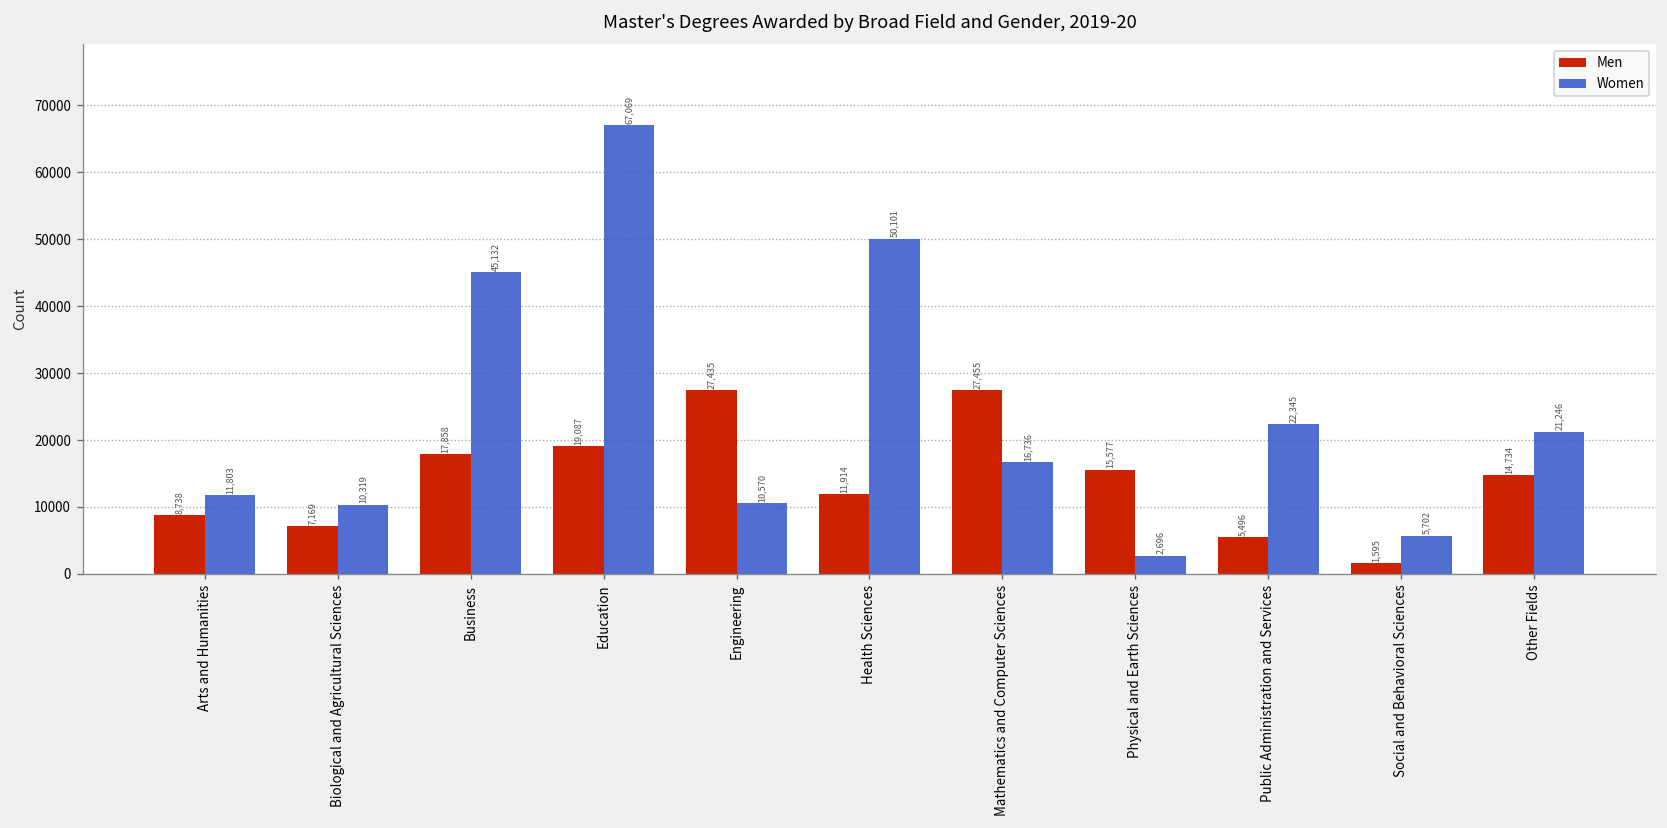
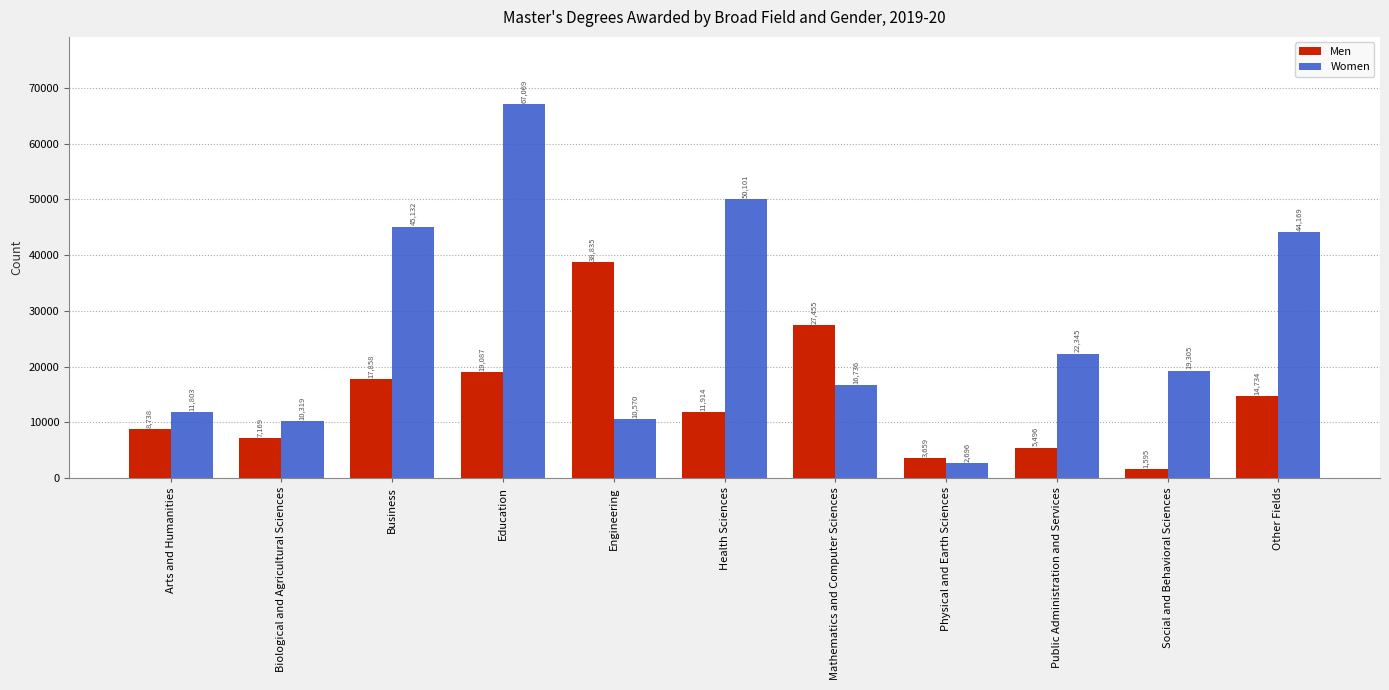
  {
    "Men": {
      "Arts and Humanities": "8,738",
      "Biological and Agricultural Sciences": "7,169",
      "Business": "17,858",
      "Education": "19,087",
-     "Engineering": "27,435",
+     "Engineering": "38,835",
      "Health Sciences": "11,914",
      "Mathematics and Computer Sciences": "27,455",
-     "Physical and Earth Sciences": "15,577",
+     "Physical and Earth Sciences": "3,659",
      "Public Administration and Services": "5,496",
      "Social and Behavioral Sciences": "1,595",
      "Other Fields": "14,734"
    },
    "Women": {
      "Arts and Humanities": "11,803",
      "Biological and Agricultural Sciences": "10,319",
      "Business": "45,132",
      "Education": "67,069",
      "Engineering": "10,570",
      "Health Sciences": "50,101",
      "Mathematics and Computer Sciences": "16,736",
      "Physical and Earth Sciences": "2,696",
      "Public Administration and Services": "22,345",
-     "Social and Behavioral Sciences": "5,702",
-     "Other Fields": "21,246"
+     "Social and Behavioral Sciences": "19,305",
+     "Other Fields": "44,169"
    }
  }
